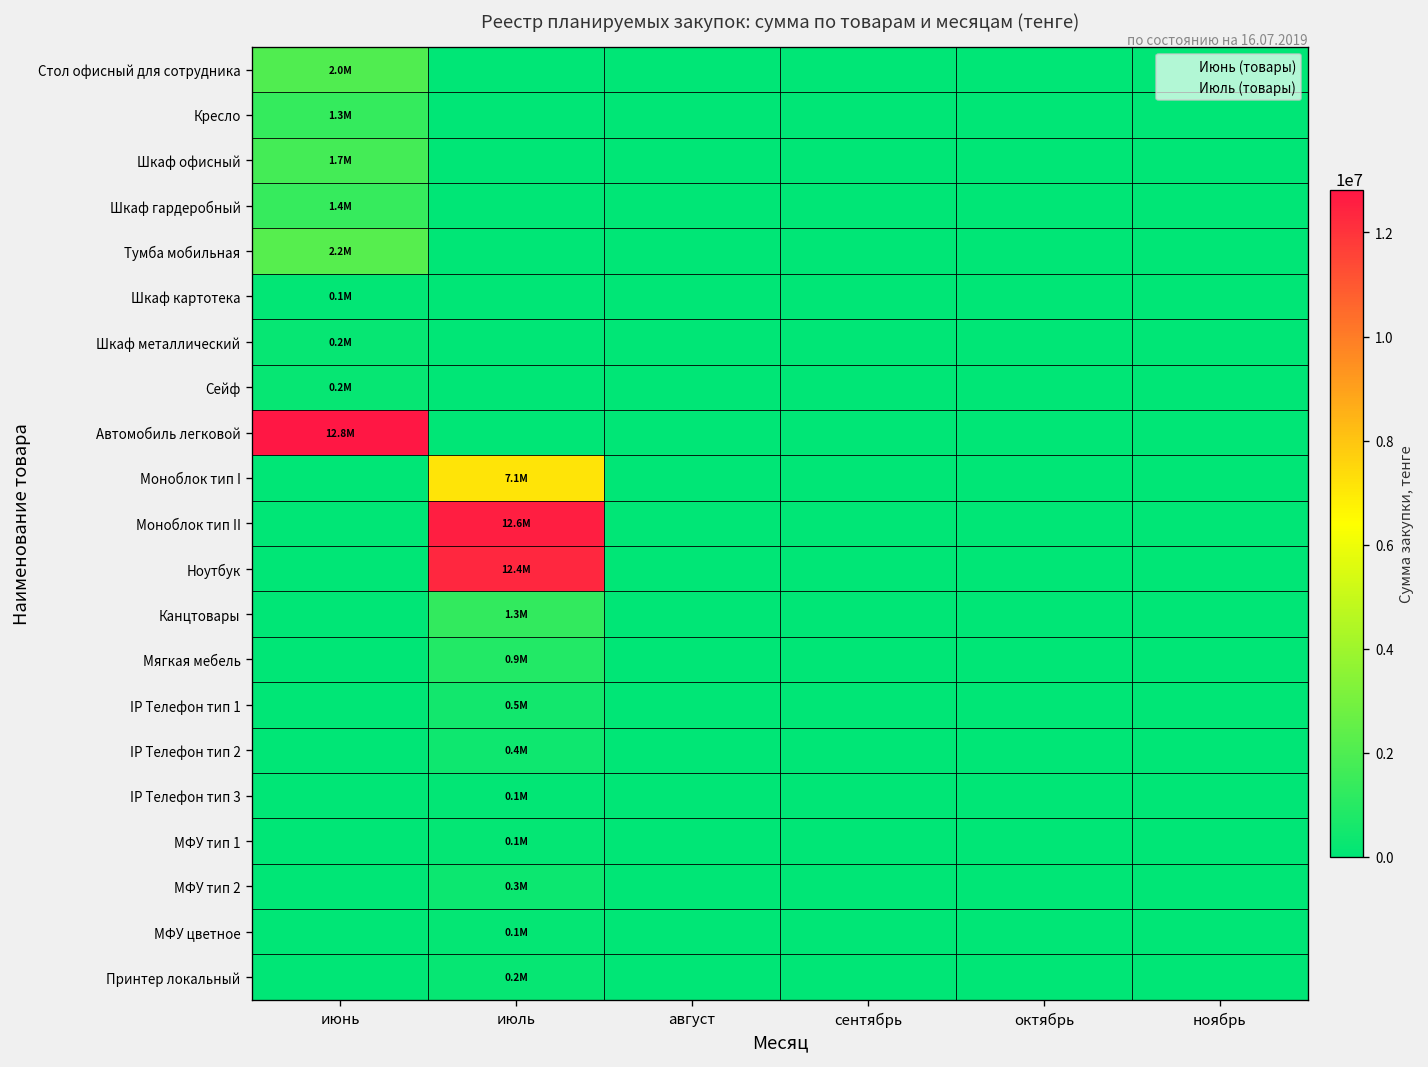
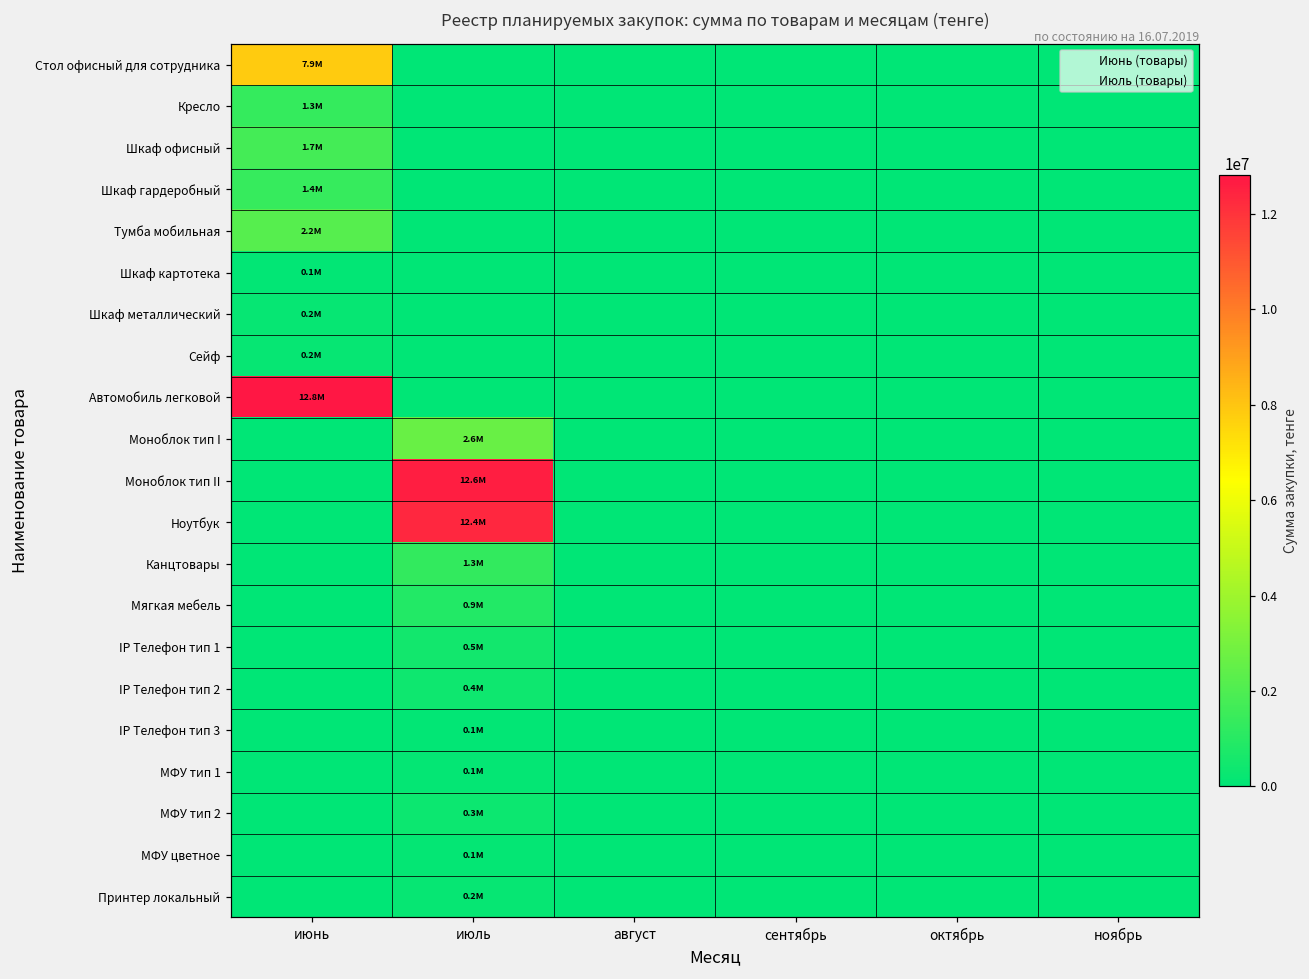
  {
    "Стол офисный для сотрудника": {
-     "июнь": "2.0M"
+     "июнь": "7.9M"
    },
    "Кресло": {
      "июнь": "1.3M"
    },
    "Шкаф офисный": {
      "июнь": "1.7M"
    },
    "Шкаф гардеробный": {
      "июнь": "1.4M"
    },
    "Тумба мобильная": {
      "июнь": "2.2M"
    },
    "Шкаф картотека": {
      "июнь": "0.1M"
    },
    "Шкаф металлический": {
      "июнь": "0.2M"
    },
    "Сейф": {
      "июнь": "0.2M"
    },
    "Автомобиль легковой": {
      "июнь": "12.8M"
    },
    "Моноблок тип I": {
-     "июль": "7.1M"
+     "июль": "2.6M"
    },
    "Моноблок тип II": {
      "июль": "12.6M"
    },
    "Ноутбук": {
      "июль": "12.4M"
    },
    "Канцтовары": {
      "июль": "1.3M"
    },
    "Мягкая мебель": {
      "июль": "0.9M"
    },
    "IP Телефон тип 1": {
      "июль": "0.5M"
    },
    "IP Телефон тип 2": {
      "июль": "0.4M"
    },
    "IP Телефон тип 3": {
      "июль": "0.1M"
    },
    "МФУ тип 1": {
      "июль": "0.1M"
    },
    "МФУ тип 2": {
      "июль": "0.3M"
    },
    "МФУ цветное": {
      "июль": "0.1M"
    },
    "Принтер локальный": {
      "июль": "0.2M"
    }
  }
